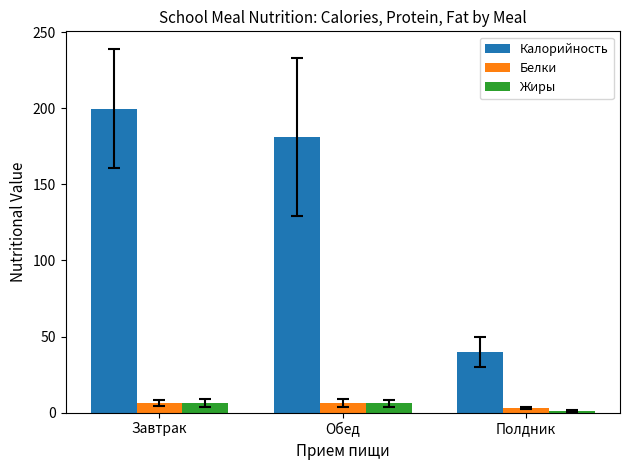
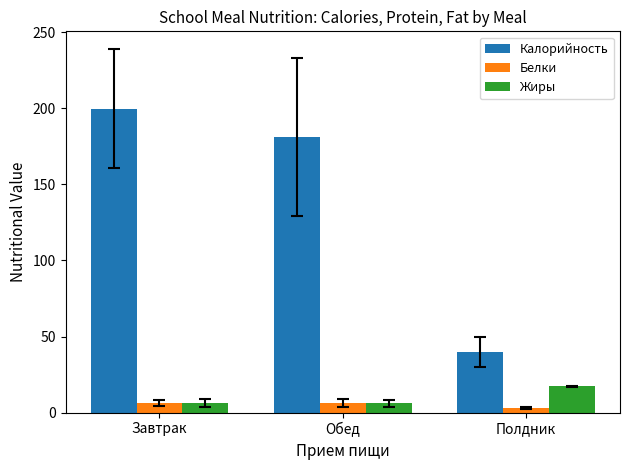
  {
    "Белки": {
      "Завтрак": 7,
      "Обед": 6,
      "Полдник": 3
    },
    "Жиры": {
      "Завтрак": 7,
      "Обед": 6,
-     "Полдник": 1
+     "Полдник": 17
    }
  }
